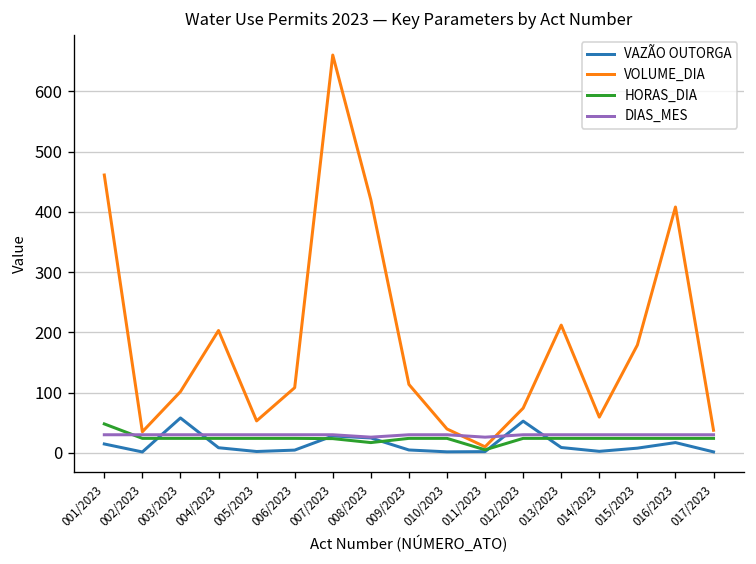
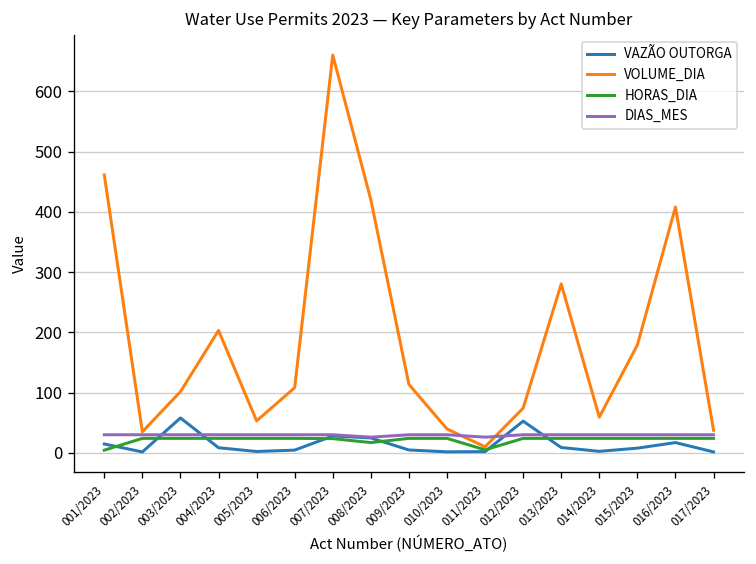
  {
    "VAZÃO OUTORGA": {
      "001/2023": 10,
      "002/2023": 0,
      "003/2023": 60,
      "004/2023": 10,
      "005/2023": 0,
      "006/2023": 0,
      "009/2023": 0,
      "010/2023": 0,
      "012/2023": 50,
      "013/2023": 10,
      "014/2023": 0,
      "015/2023": 10,
      "016/2023": 20,
      "017/2023": 0
    },
    "VOLUME_DIA": {
      "001/2023": 460,
      "003/2023": 100,
      "004/2023": 200,
      "005/2023": 50,
      "006/2023": 110,
      "007/2023": 660,
      "008/2023": 420,
      "009/2023": 110,
      "010/2023": 40,
      "012/2023": 70,
-     "013/2023": 210,
+     "013/2023": 280,
      "014/2023": 60,
      "015/2023": 180,
      "016/2023": 410,
      "017/2023": 40
    },
    "HORAS_DIA": {
-     "001/2023": 50,
+     "001/2023": 0,
      "002/2023": 20,
      "003/2023": 20,
      "004/2023": 20,
      "005/2023": 20,
      "006/2023": 20,
      "008/2023": 20,
      "009/2023": 20,
      "010/2023": 20,
      "012/2023": 20,
      "013/2023": 20,
      "014/2023": 20,
      "015/2023": 20,
      "016/2023": 20,
      "017/2023": 20
    },
    "DIAS_MES": {
      "001/2023": 30,
      "003/2023": 30,
      "004/2023": 30,
      "005/2023": 30,
      "006/2023": 30,
      "009/2023": 30,
      "010/2023": 30,
      "011/2023": 30,
      "012/2023": 30,
      "013/2023": 30,
      "014/2023": 30,
      "015/2023": 30,
      "016/2023": 30,
      "017/2023": 30
    }
  }
